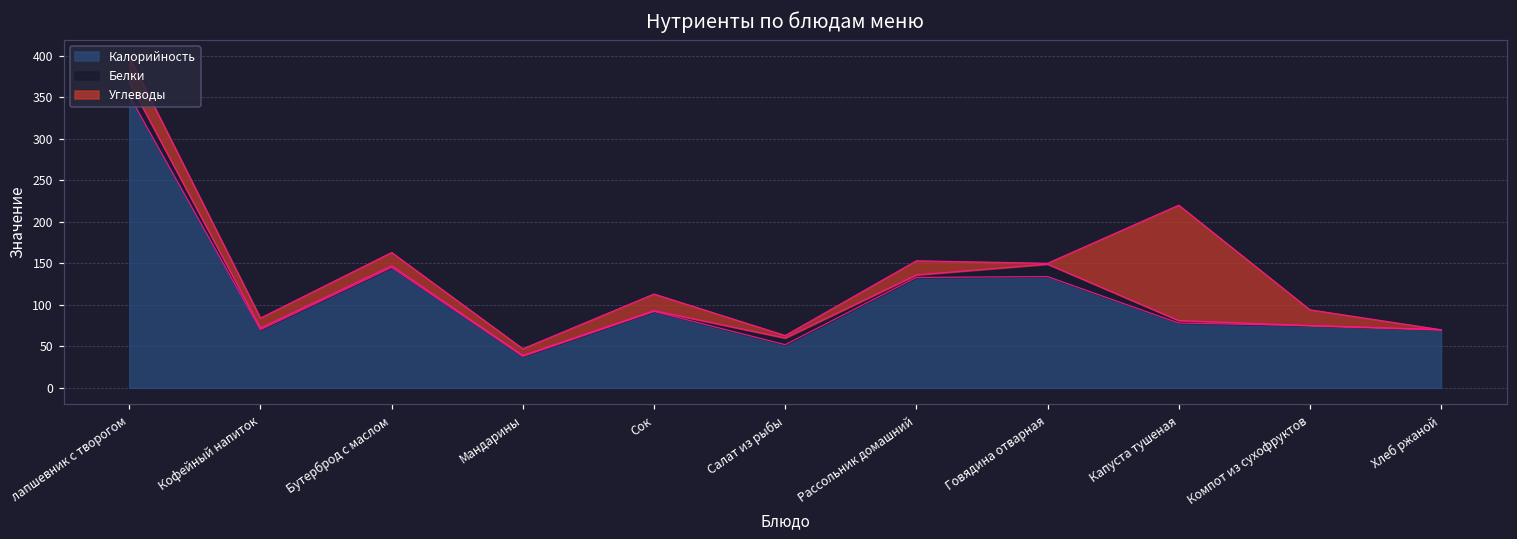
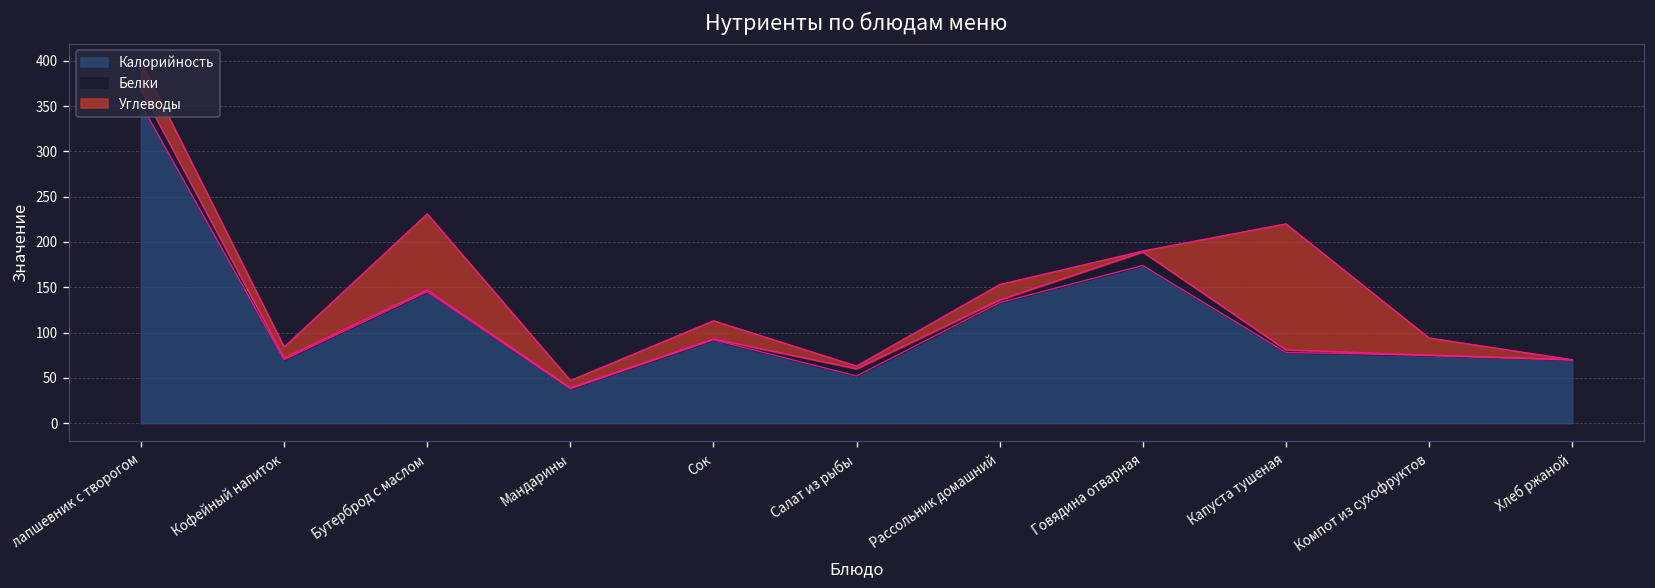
  {
    "Калорийность": {
      "Салат из рыбы": 50,
-     "Говядина отварная": 130
+     "Говядина отварная": 170
    },
    "Углеводы": {
      "Кофейный напиток": 10,
-     "Бутерброд с маслом": 20,
+     "Бутерброд с маслом": 80,
      "Мандарины": 10,
      "Сок": 20,
      "Рассольник домашний": 20,
      "Капуста тушеная": 140,
      "Компот из сухофруктов": 20
    }
  }
